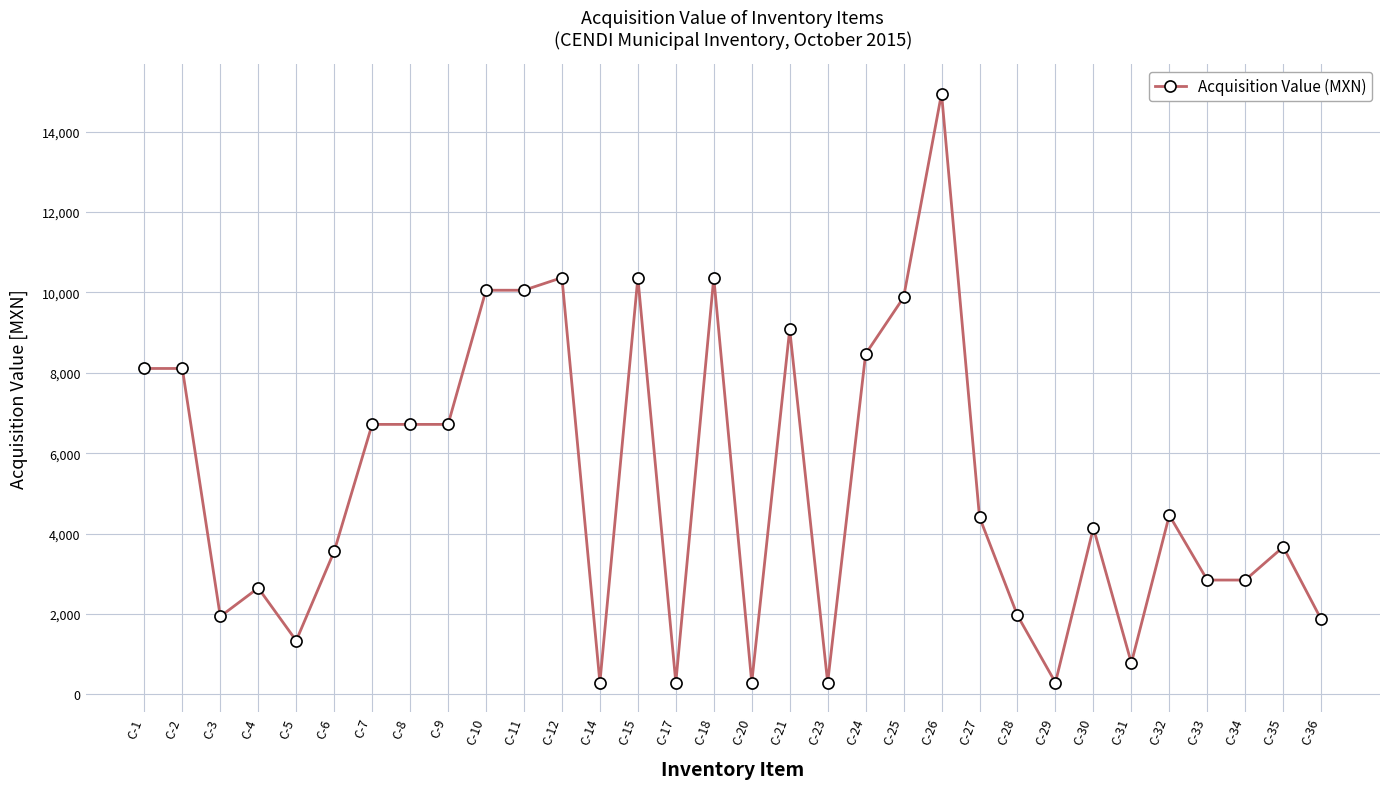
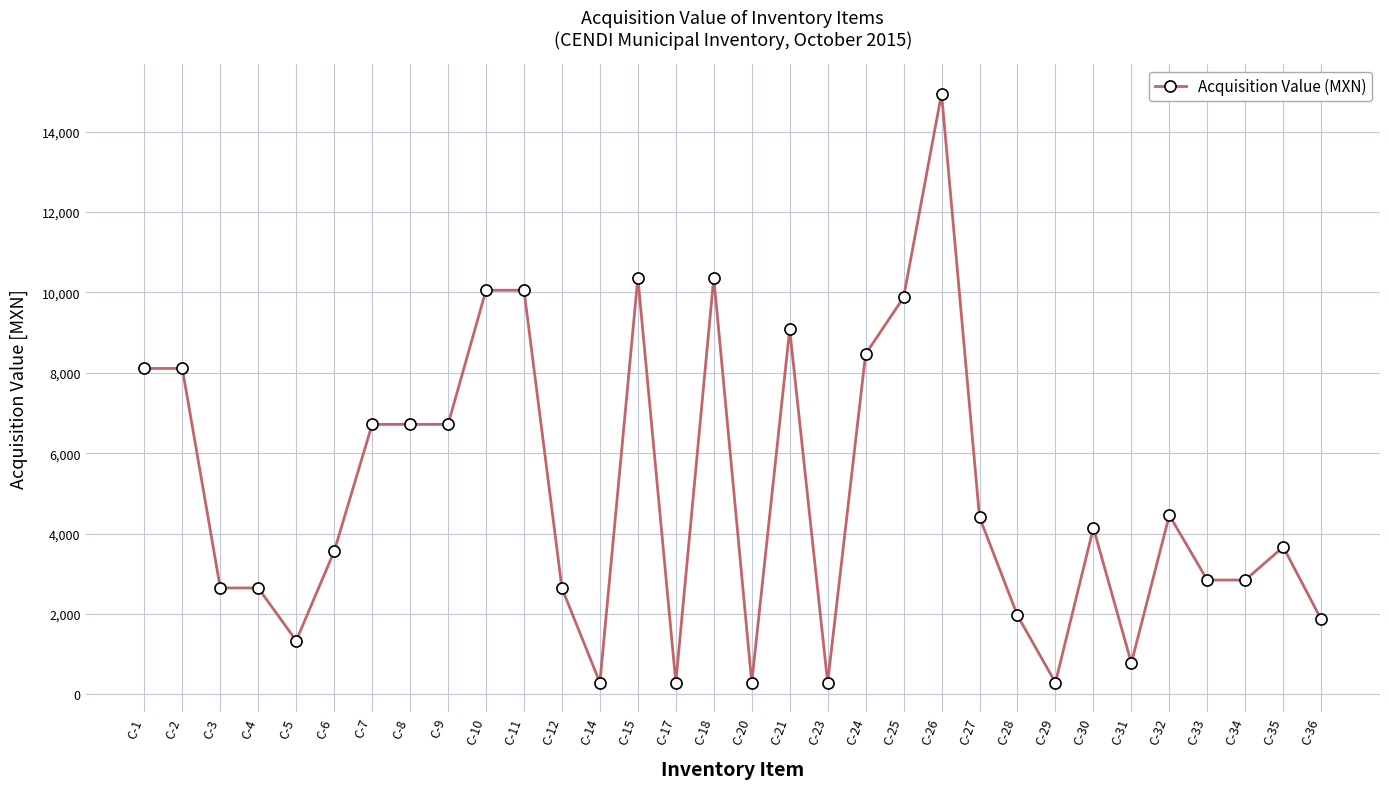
  {
    "C-1": "8,100",
    "C-2": "8,100",
-   "C-3": "1,900",
+   "C-3": "2,600",
    "C-4": "2,600",
    "C-5": "1,300",
    "C-6": "3,600",
    "C-7": "6,700",
    "C-8": "6,700",
    "C-9": "6,700",
    "C-10": "10,100",
    "C-11": "10,100",
-   "C-12": "10,400",
+   "C-12": "2,600",
    "C-14": "300",
    "C-15": "10,400",
    "C-17": "300",
    "C-18": "10,400",
    "C-20": "300",
    "C-21": "9,100",
    "C-23": "300",
    "C-24": "8,500",
    "C-25": "9,900",
    "C-26": "15,000",
    "C-27": "4,400",
    "C-28": "2,000",
    "C-29": "300",
    "C-30": "4,100",
    "C-31": "800",
    "C-32": "4,500",
    "C-33": "2,800",
    "C-34": "2,800",
    "C-35": "3,700",
    "C-36": "1,900"
  }
